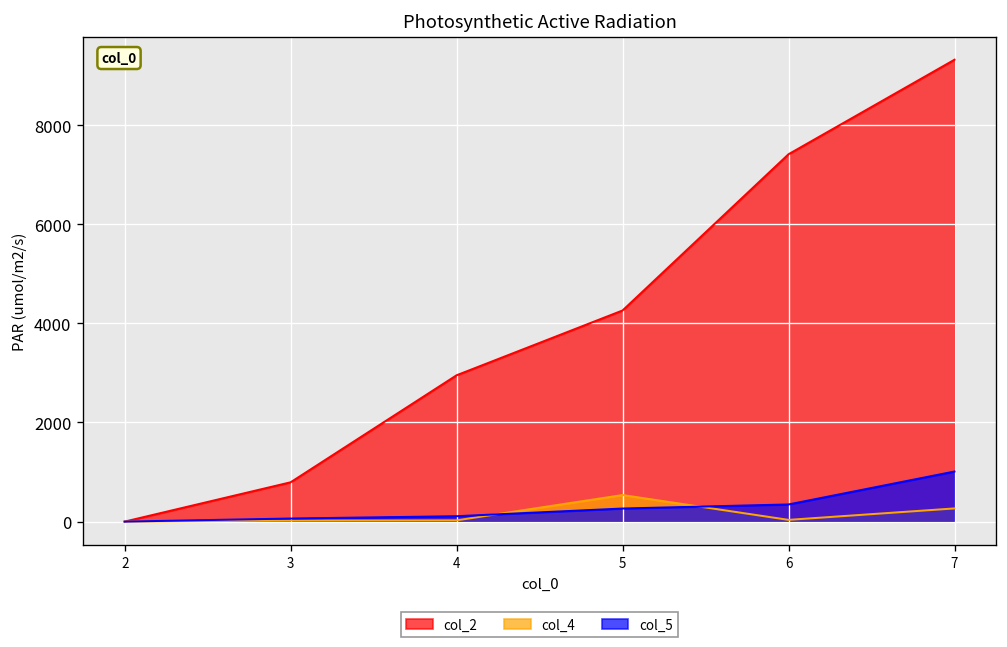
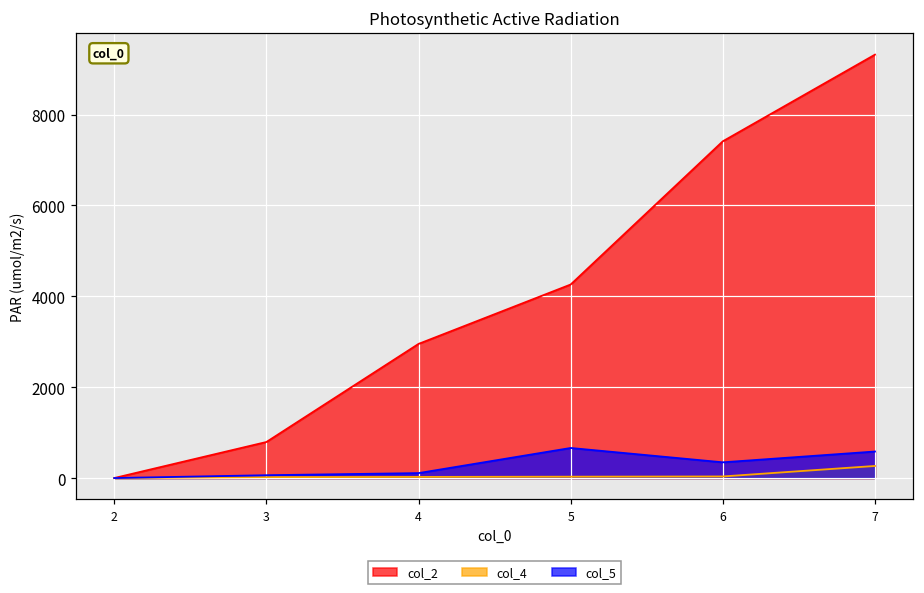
  {
    "col_2": {
      "3": 800,
      "4": 3000,
      "5": 4300,
      "6": 7400,
      "7": 9300
    },
    "col_4": {
      "4": 0,
-     "5": 500,
+     "5": 0,
      "6": 0,
      "7": 300
    },
    "col_5": {
      "4": 100,
-     "5": 300,
+     "5": 700,
      "6": 300,
-     "7": 1000
+     "7": 600
    }
  }
